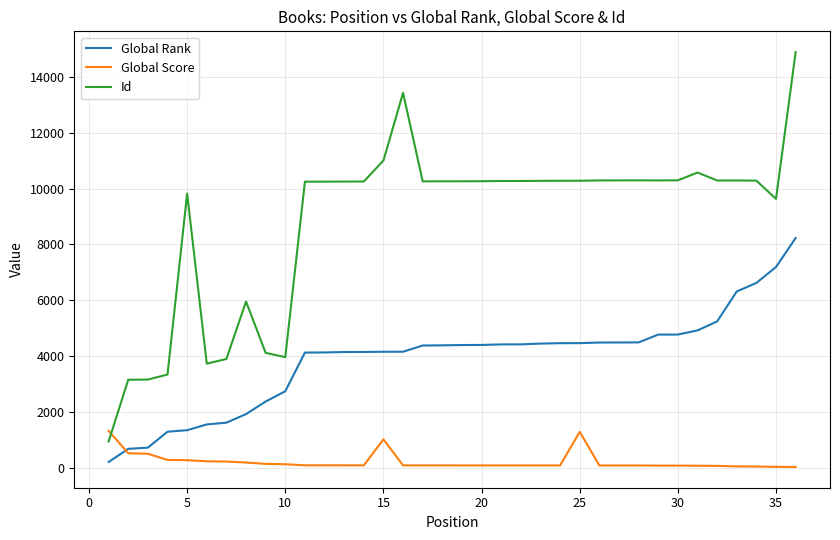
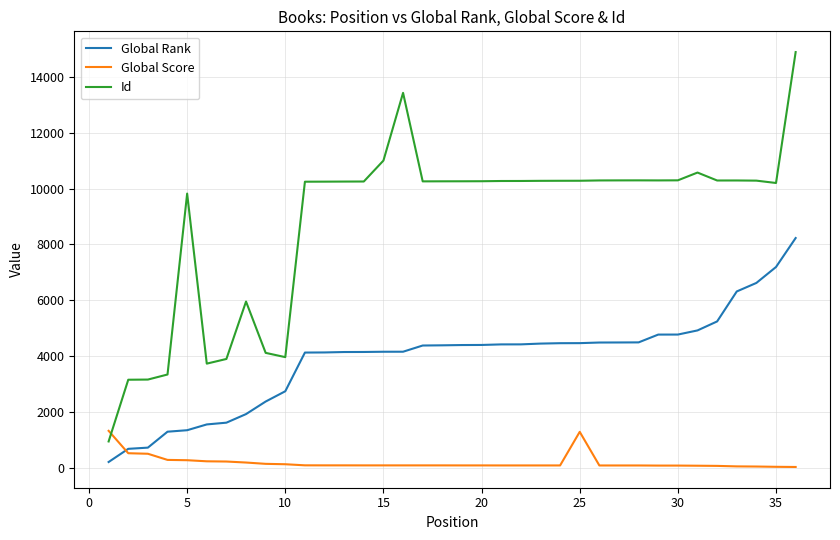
  {
    "Global Rank": {
      "5": 1400,
      "10": 2700,
      "15": 4200,
      "20": 4400,
      "25": 4500,
      "30": 4800,
      "35": 7200
    },
    "Global Score": {
      "5": 300,
      "10": 100,
-     "15": 1000,
+     "15": 100,
      "20": 100,
      "25": 1300,
      "30": 100,
      "35": 0
    },
    "Id": {
      "5": 9800,
      "10": 4000,
      "15": 11000,
      "20": 10300,
      "25": 10300,
      "30": 10300,
-     "35": 9600
+     "35": 10200
    }
  }
